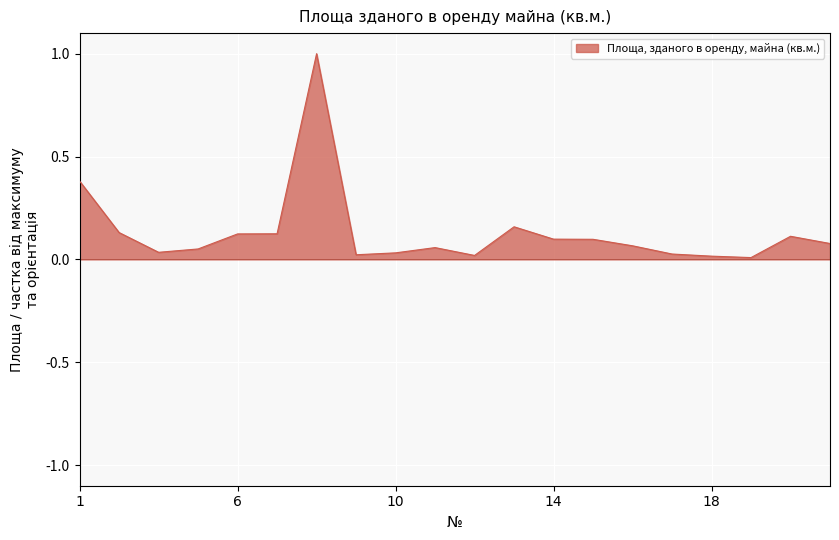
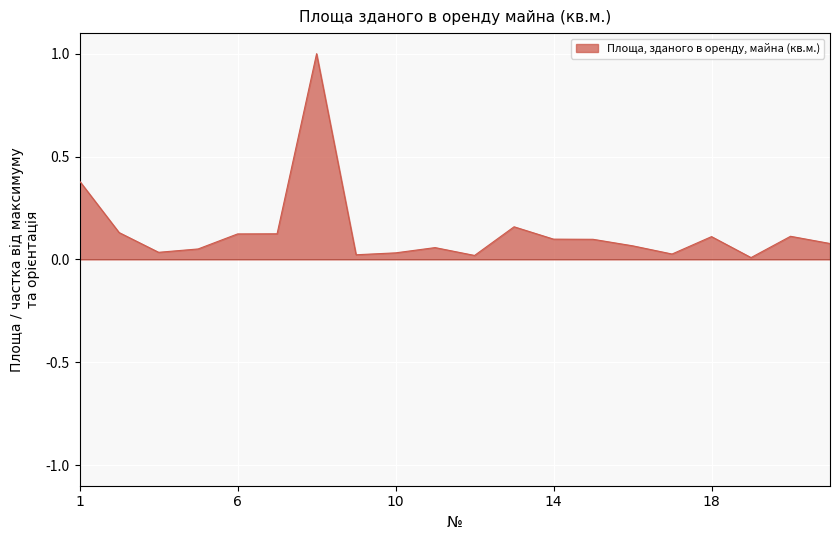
  {
    "1": 0.38,
    "6": 0.12,
    "10": 0.03,
    "14": 0.10,
-   "18": 0.02
+   "18": 0.11
  }
